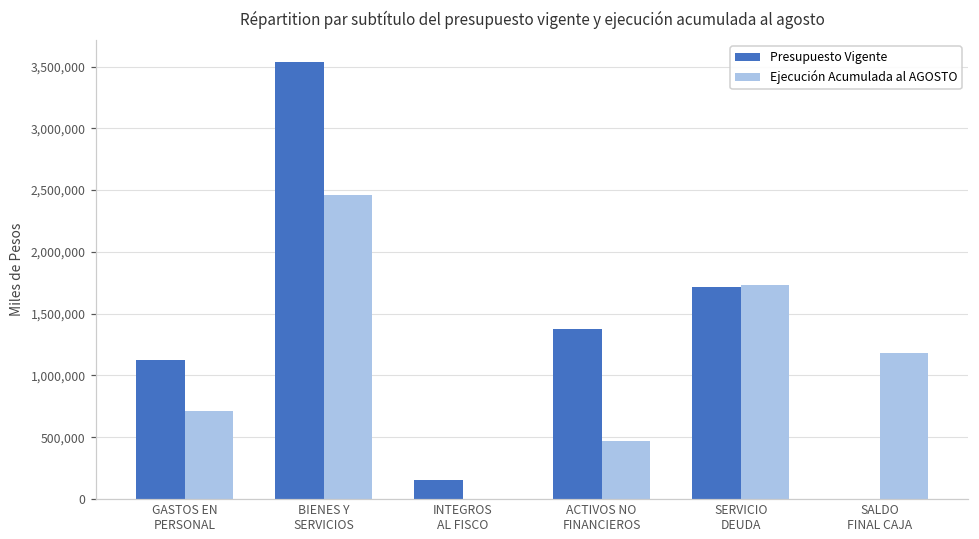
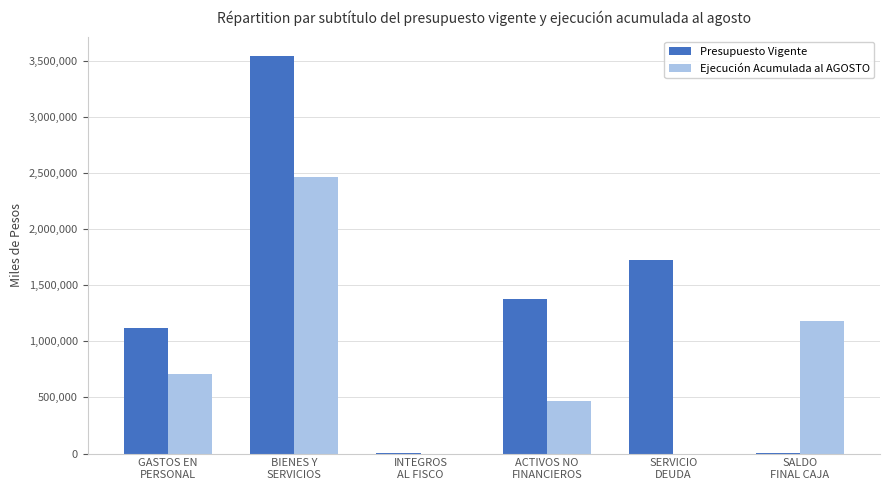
  {
    "Presupuesto Vigente": {
      "GASTOS EN PERSONAL": "1,120,000",
      "BIENES Y SERVICIOS": "3,540,000",
-     "INTEGROS AL FISCO": "150,000",
+     "INTEGROS AL FISCO": "0",
      "ACTIVOS NO FINANCIEROS": "1,380,000",
      "SERVICIO DEUDA": "1,720,000"
    },
    "Ejecución Acumulada al AGOSTO": {
      "GASTOS EN PERSONAL": "710,000",
      "BIENES Y SERVICIOS": "2,460,000",
      "INTEGROS AL FISCO": "0",
      "ACTIVOS NO FINANCIEROS": "470,000",
-     "SERVICIO DEUDA": "1,740,000",
+     "SERVICIO DEUDA": "0",
      "SALDO FINAL CAJA": "1,180,000"
    }
  }
